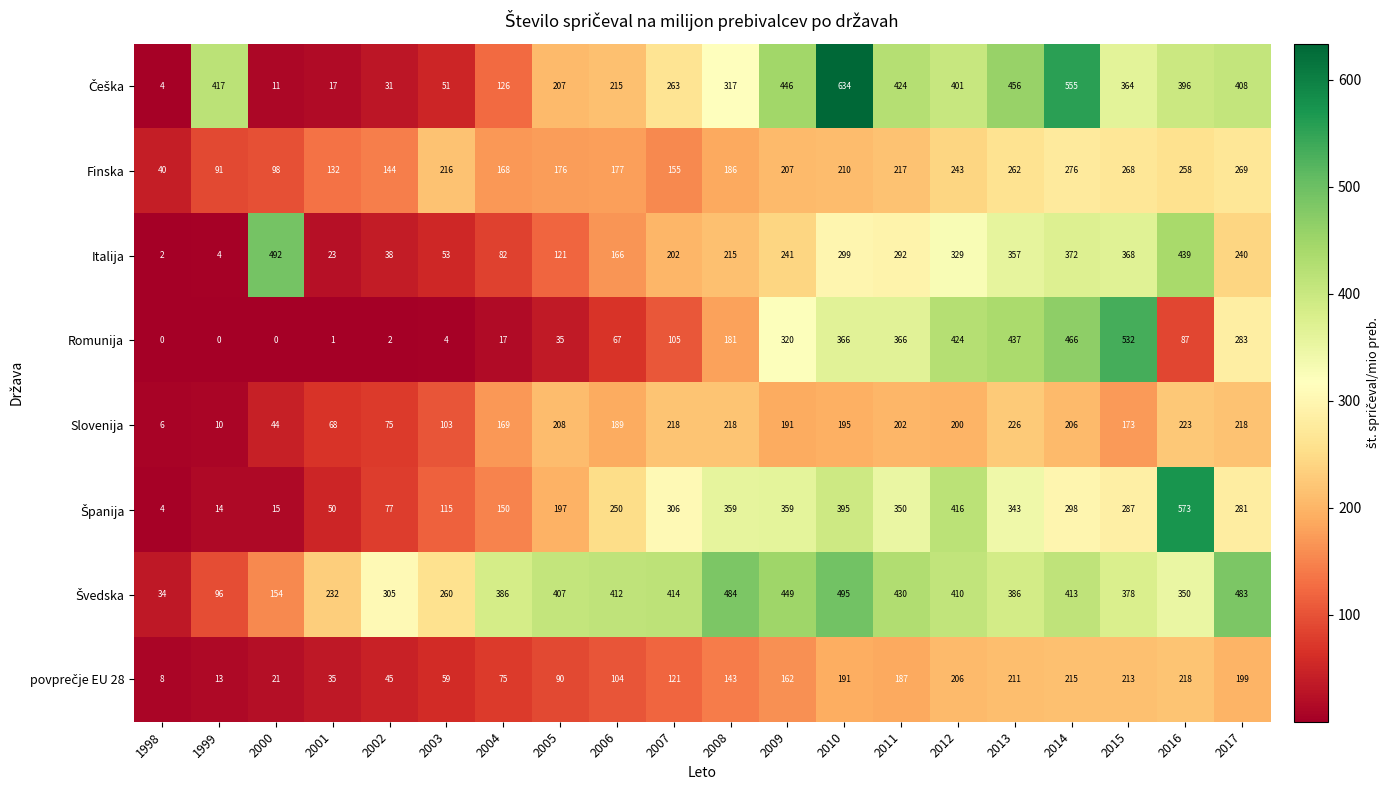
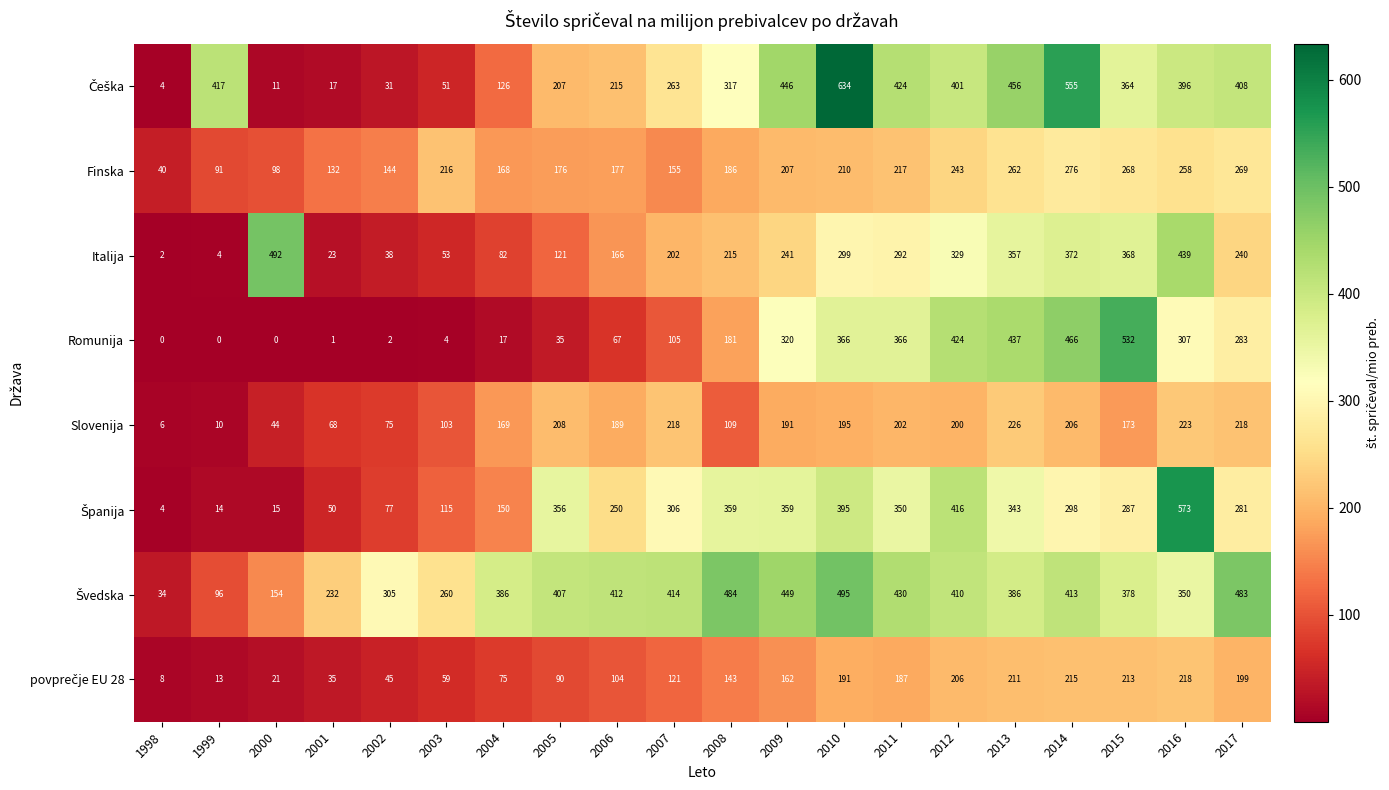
  {
    "Češka": {
      "1998": 4,
      "1999": 417,
      "2000": 11,
      "2001": 17,
      "2002": 31,
      "2003": 51,
      "2004": 126,
      "2005": 207,
      "2006": 215,
      "2007": 263,
      "2008": 317,
      "2009": 446,
      "2010": 634,
      "2011": 424,
      "2012": 401,
      "2013": 456,
      "2014": 555,
      "2015": 364,
      "2016": 396,
      "2017": 408
    },
    "Finska": {
      "1998": 40,
      "1999": 91,
      "2000": 98,
      "2001": 132,
      "2002": 144,
      "2003": 216,
      "2004": 168,
      "2005": 176,
      "2006": 177,
      "2007": 155,
      "2008": 186,
      "2009": 207,
      "2010": 210,
      "2011": 217,
      "2012": 243,
      "2013": 262,
      "2014": 276,
      "2015": 268,
      "2016": 258,
      "2017": 269
    },
    "Italija": {
      "1998": 2,
      "1999": 4,
      "2000": 492,
      "2001": 23,
      "2002": 38,
      "2003": 53,
      "2004": 82,
      "2005": 121,
      "2006": 166,
      "2007": 202,
      "2008": 215,
      "2009": 241,
      "2010": 299,
      "2011": 292,
      "2012": 329,
      "2013": 357,
      "2014": 372,
      "2015": 368,
      "2016": 439,
      "2017": 240
    },
    "Romunija": {
      "1998": 0,
      "1999": 0,
      "2000": 0,
      "2001": 1,
      "2002": 2,
      "2003": 4,
      "2004": 17,
      "2005": 35,
      "2006": 67,
      "2007": 105,
      "2008": 181,
      "2009": 320,
      "2010": 366,
      "2011": 366,
      "2012": 424,
      "2013": 437,
      "2014": 466,
      "2015": 532,
-     "2016": 87,
+     "2016": 307,
      "2017": 283
    },
    "Slovenija": {
      "1998": 6,
      "1999": 10,
      "2000": 44,
      "2001": 68,
      "2002": 75,
      "2003": 103,
      "2004": 169,
      "2005": 208,
      "2006": 189,
      "2007": 218,
-     "2008": 218,
+     "2008": 109,
      "2009": 191,
      "2010": 195,
      "2011": 202,
      "2012": 200,
      "2013": 226,
      "2014": 206,
      "2015": 173,
      "2016": 223,
      "2017": 218
    },
    "Španija": {
      "1998": 4,
      "1999": 14,
      "2000": 15,
      "2001": 50,
      "2002": 77,
      "2003": 115,
      "2004": 150,
-     "2005": 197,
+     "2005": 356,
      "2006": 250,
      "2007": 306,
      "2008": 359,
      "2009": 359,
      "2010": 395,
      "2011": 350,
      "2012": 416,
      "2013": 343,
      "2014": 298,
      "2015": 287,
      "2016": 573,
      "2017": 281
    },
    "Švedska": {
      "1998": 34,
      "1999": 96,
      "2000": 154,
      "2001": 232,
      "2002": 305,
      "2003": 260,
      "2004": 386,
      "2005": 407,
      "2006": 412,
      "2007": 414,
      "2008": 484,
      "2009": 449,
      "2010": 495,
      "2011": 430,
      "2012": 410,
      "2013": 386,
      "2014": 413,
      "2015": 378,
      "2016": 350,
      "2017": 483
    },
    "povprečje EU 28": {
      "1998": 8,
      "1999": 13,
      "2000": 21,
      "2001": 35,
      "2002": 45,
      "2003": 59,
      "2004": 75,
      "2005": 90,
      "2006": 104,
      "2007": 121,
      "2008": 143,
      "2009": 162,
      "2010": 191,
      "2011": 187,
      "2012": 206,
      "2013": 211,
      "2014": 215,
      "2015": 213,
      "2016": 218,
      "2017": 199
    }
  }
